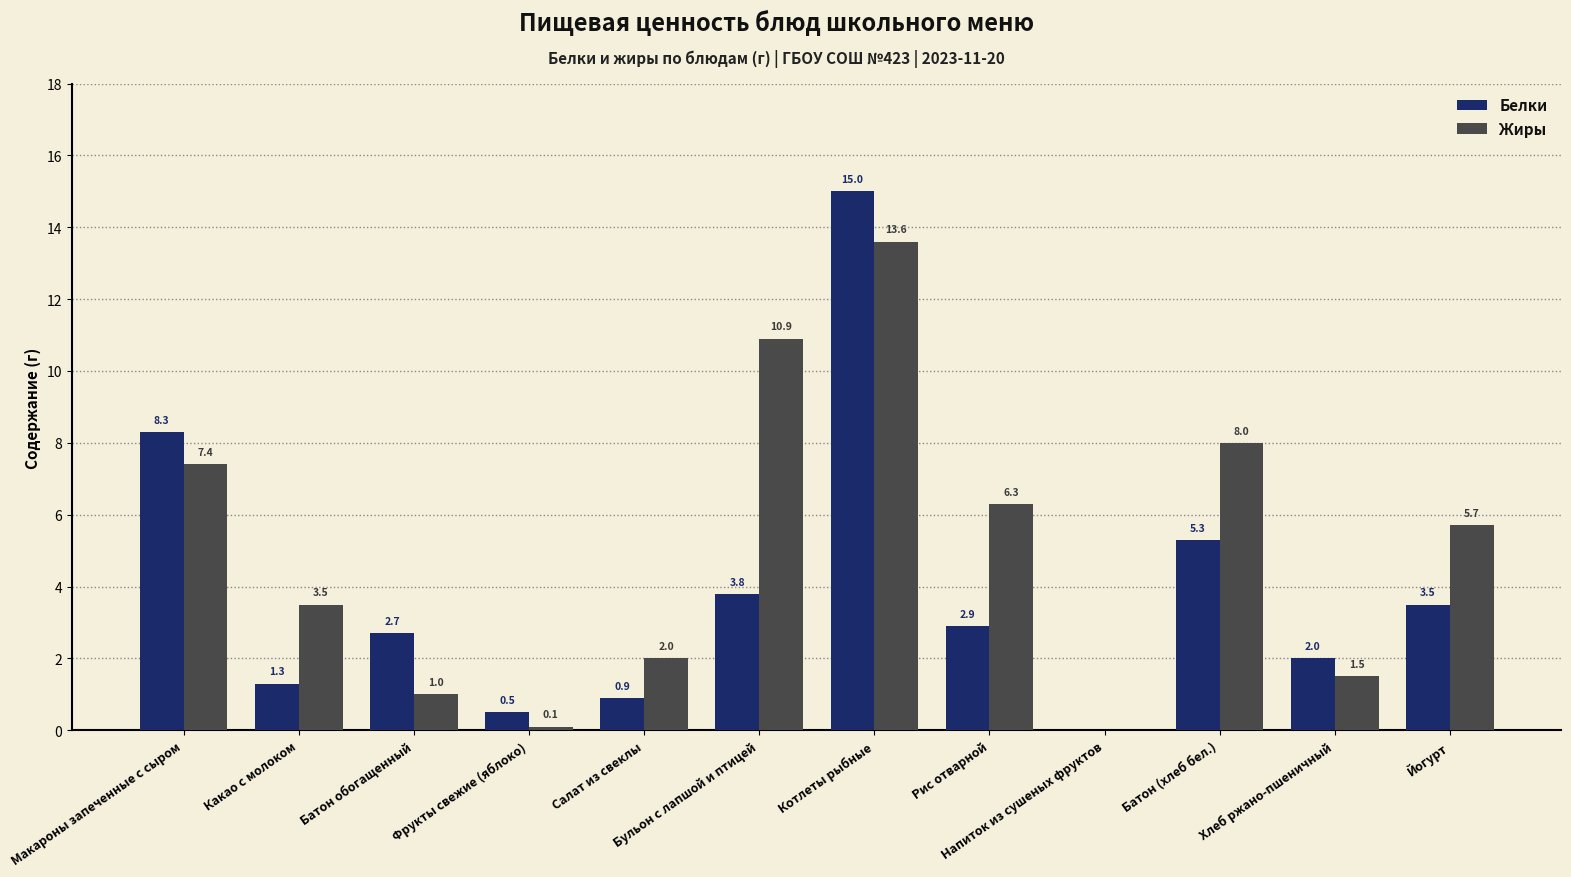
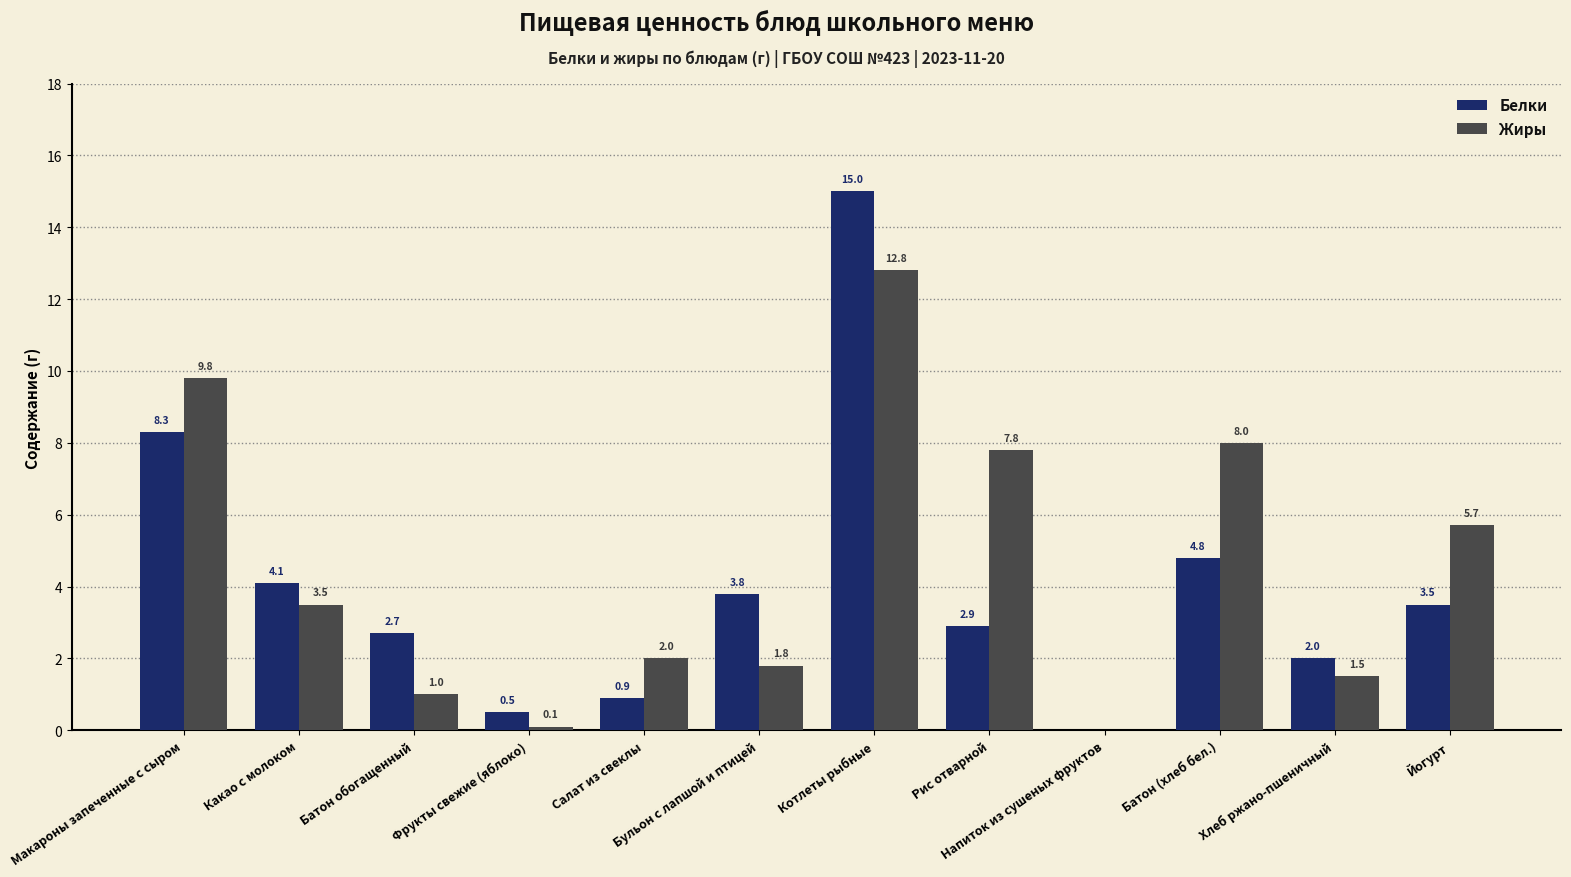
  {
    "Белки": {
      "Макароны запеченные с сыром": 8.3,
-     "Какао с молоком": 1.3,
+     "Какао с молоком": 4.1,
      "Батон обогащенный": 2.7,
      "Фрукты свежие (яблоко)": 0.5,
      "Салат из свеклы": 0.9,
      "Бульон с лапшой и птицей": 3.8,
      "Котлеты рыбные": 15.0,
      "Рис отварной": 2.9,
-     "Батон (хлеб бел.)": 5.3,
+     "Батон (хлеб бел.)": 4.8,
      "Хлеб ржано-пшеничный": 2.0,
      "Йогурт": 3.5
    },
    "Жиры": {
-     "Макароны запеченные с сыром": 7.4,
+     "Макароны запеченные с сыром": 9.8,
      "Какао с молоком": 3.5,
      "Батон обогащенный": 1.0,
      "Фрукты свежие (яблоко)": 0.1,
      "Салат из свеклы": 2.0,
-     "Бульон с лапшой и птицей": 10.9,
-     "Котлеты рыбные": 13.6,
-     "Рис отварной": 6.3,
+     "Бульон с лапшой и птицей": 1.8,
+     "Котлеты рыбные": 12.8,
+     "Рис отварной": 7.8,
      "Батон (хлеб бел.)": 8.0,
      "Хлеб ржано-пшеничный": 1.5,
      "Йогурт": 5.7
    }
  }
